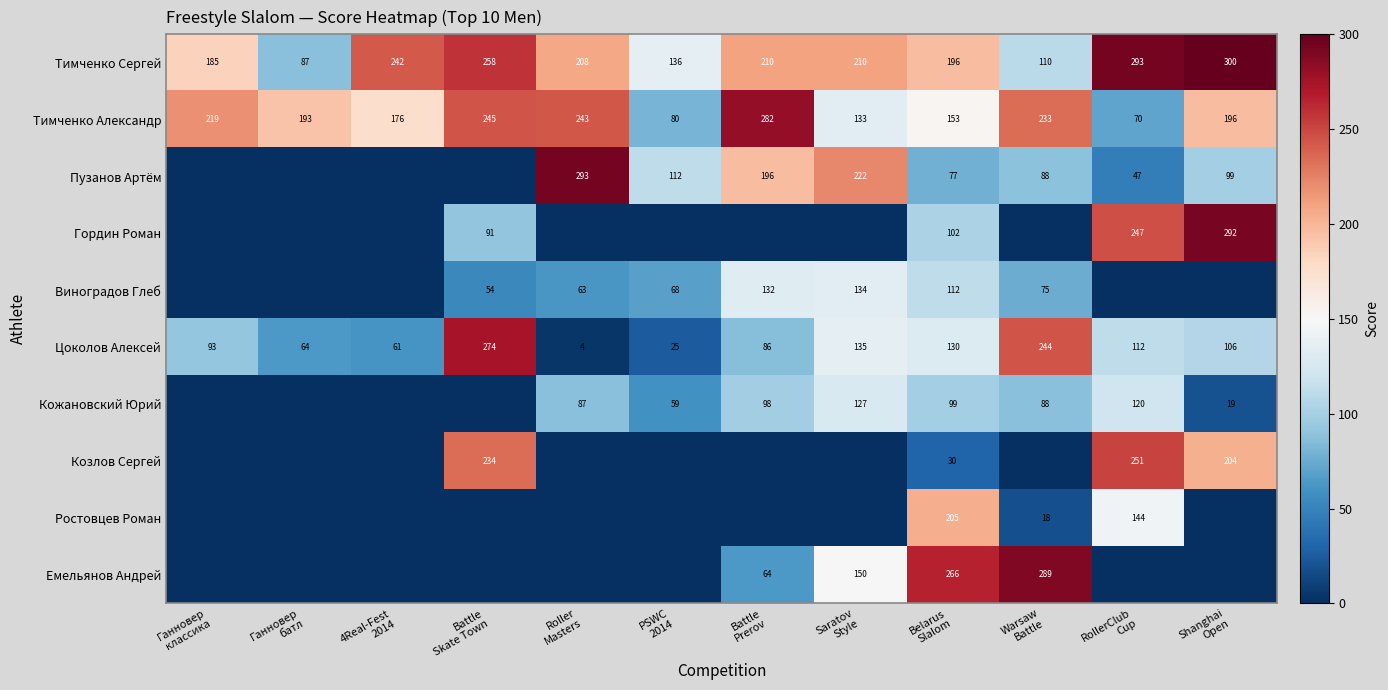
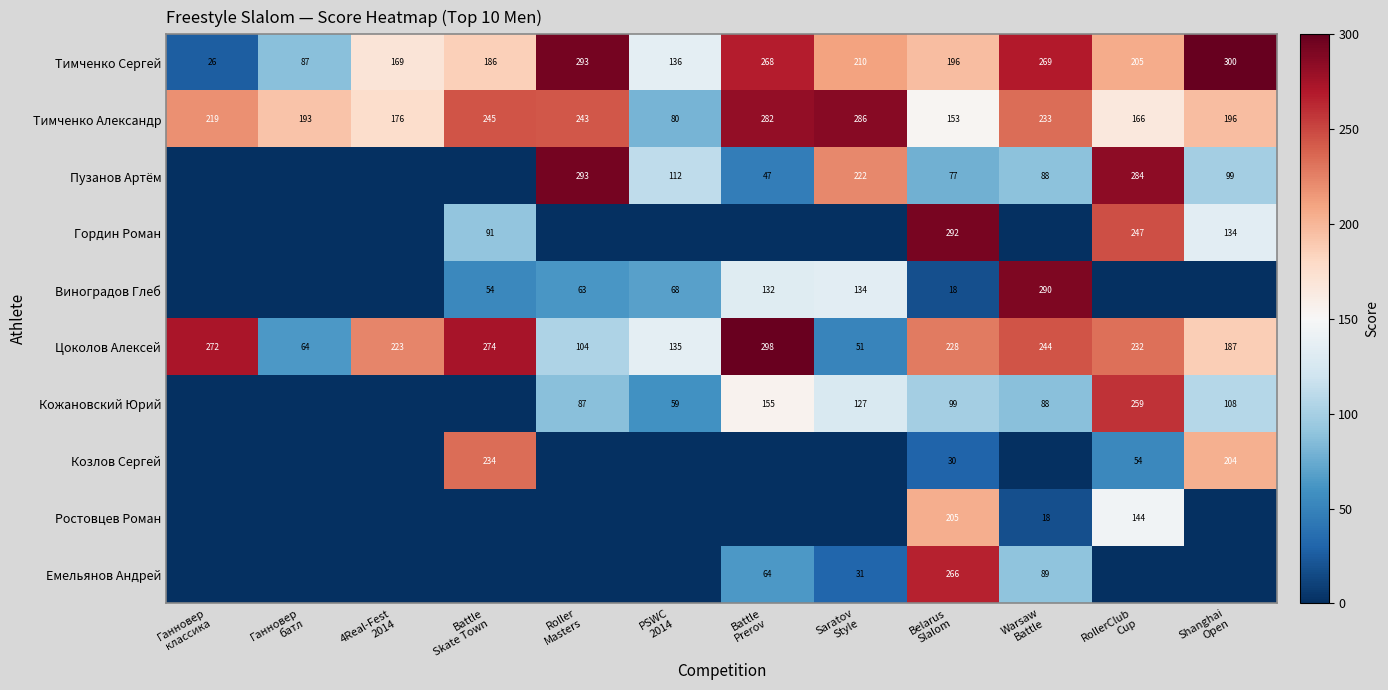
  {
    "Тимченко Сергей": {
-     "Ганновер классика": 185,
+     "Ганновер классика": 26,
      "Ганновер батл": 87,
-     "4Real-Fest 2014": 242,
-     "Battle Skate Town": 258,
-     "Roller Masters": 208,
+     "4Real-Fest 2014": 169,
+     "Battle Skate Town": 186,
+     "Roller Masters": 293,
      "PSWC 2014": 136,
-     "Battle Prerov": 210,
+     "Battle Prerov": 268,
      "Saratov Style": 210,
      "Belarus Slalom": 196,
-     "Warsaw Battle": 110,
-     "RollerClub Cup": 293,
+     "Warsaw Battle": 269,
+     "RollerClub Cup": 205,
      "Shanghai Open": 300
    },
    "Тимченко Александр": {
      "Ганновер классика": 219,
      "Ганновер батл": 193,
      "4Real-Fest 2014": 176,
      "Battle Skate Town": 245,
      "Roller Masters": 243,
      "PSWC 2014": 80,
      "Battle Prerov": 282,
-     "Saratov Style": 133,
+     "Saratov Style": 286,
      "Belarus Slalom": 153,
      "Warsaw Battle": 233,
-     "RollerClub Cup": 70,
+     "RollerClub Cup": 166,
      "Shanghai Open": 196
    },
    "Пузанов Артём": {
      "Roller Masters": 293,
      "PSWC 2014": 112,
-     "Battle Prerov": 196,
+     "Battle Prerov": 47,
      "Saratov Style": 222,
      "Belarus Slalom": 77,
      "Warsaw Battle": 88,
-     "RollerClub Cup": 47,
+     "RollerClub Cup": 284,
      "Shanghai Open": 99
    },
    "Гордин Роман": {
      "Battle Skate Town": 91,
-     "Belarus Slalom": 102,
+     "Belarus Slalom": 292,
      "RollerClub Cup": 247,
-     "Shanghai Open": 292
+     "Shanghai Open": 134
    },
    "Виноградов Глеб": {
      "Battle Skate Town": 54,
      "Roller Masters": 63,
      "PSWC 2014": 68,
      "Battle Prerov": 132,
      "Saratov Style": 134,
-     "Belarus Slalom": 112,
-     "Warsaw Battle": 75
+     "Belarus Slalom": 18,
+     "Warsaw Battle": 290
    },
    "Цоколов Алексей": {
-     "Ганновер классика": 93,
+     "Ганновер классика": 272,
      "Ганновер батл": 64,
-     "4Real-Fest 2014": 61,
+     "4Real-Fest 2014": 223,
      "Battle Skate Town": 274,
-     "Roller Masters": 4,
-     "PSWC 2014": 25,
-     "Battle Prerov": 86,
-     "Saratov Style": 135,
-     "Belarus Slalom": 130,
+     "Roller Masters": 104,
+     "PSWC 2014": 135,
+     "Battle Prerov": 298,
+     "Saratov Style": 51,
+     "Belarus Slalom": 228,
      "Warsaw Battle": 244,
-     "RollerClub Cup": 112,
-     "Shanghai Open": 106
+     "RollerClub Cup": 232,
+     "Shanghai Open": 187
    },
    "Кожановский Юрий": {
      "Roller Masters": 87,
      "PSWC 2014": 59,
-     "Battle Prerov": 98,
+     "Battle Prerov": 155,
      "Saratov Style": 127,
      "Belarus Slalom": 99,
      "Warsaw Battle": 88,
-     "RollerClub Cup": 120,
-     "Shanghai Open": 19
+     "RollerClub Cup": 259,
+     "Shanghai Open": 108
    },
    "Козлов Сергей": {
      "Battle Skate Town": 234,
      "Belarus Slalom": 30,
-     "RollerClub Cup": 251,
+     "RollerClub Cup": 54,
      "Shanghai Open": 204
    },
    "Ростовцев Роман": {
      "Belarus Slalom": 205,
      "Warsaw Battle": 18,
      "RollerClub Cup": 144
    },
    "Емельянов Андрей": {
      "Battle Prerov": 64,
-     "Saratov Style": 150,
+     "Saratov Style": 31,
      "Belarus Slalom": 266,
-     "Warsaw Battle": 289
+     "Warsaw Battle": 89
    }
  }
